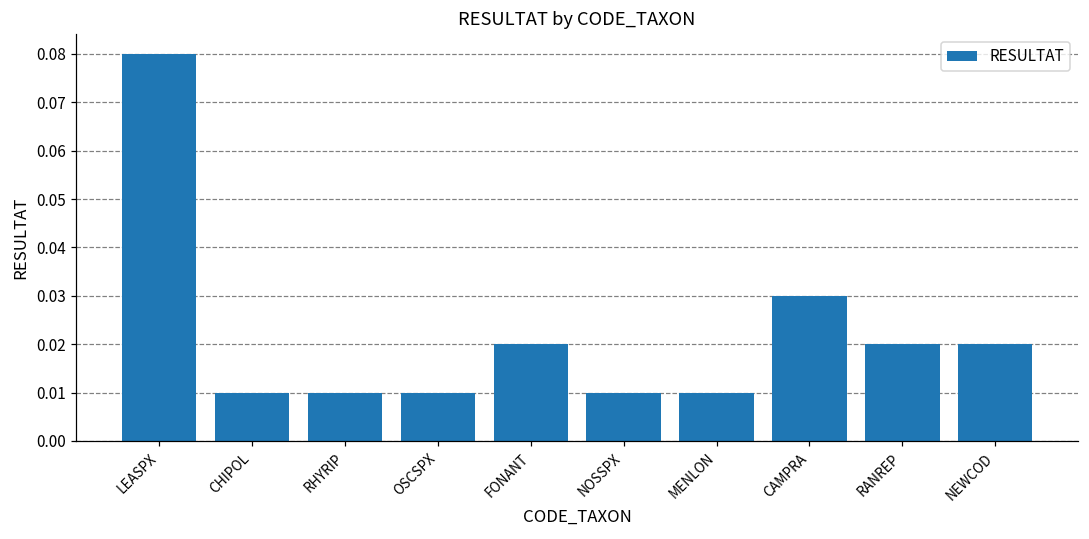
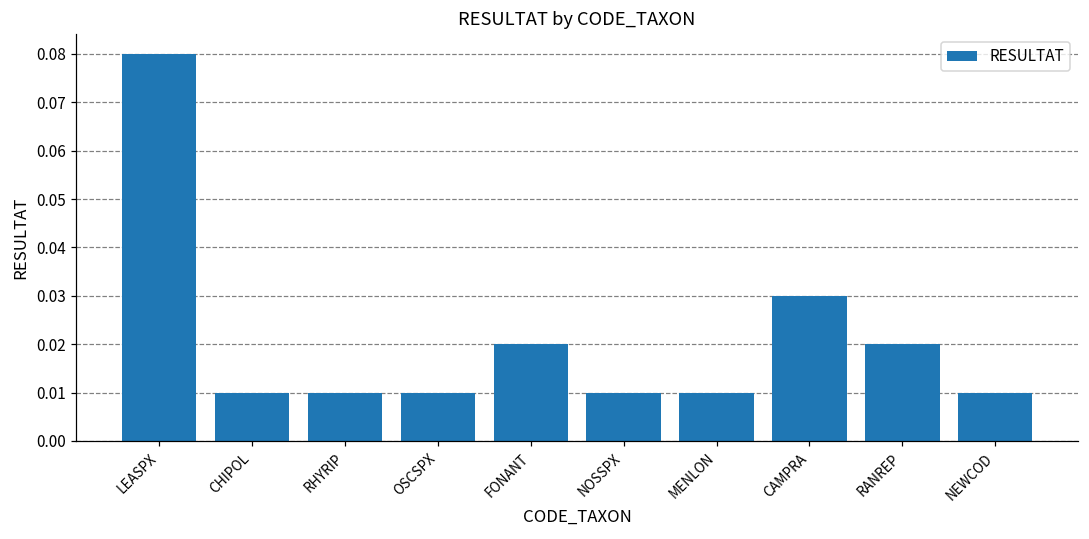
  {
    "LEASPX": 0.08,
    "CHIPOL": 0.01,
    "RHYRIP": 0.01,
    "OSCSPX": 0.01,
    "FONANT": 0.02,
    "NOSSPX": 0.01,
    "MENLON": 0.01,
    "CAMPRA": 0.03,
    "RANREP": 0.02,
-   "NEWCOD": 0.02
+   "NEWCOD": 0.01
  }
